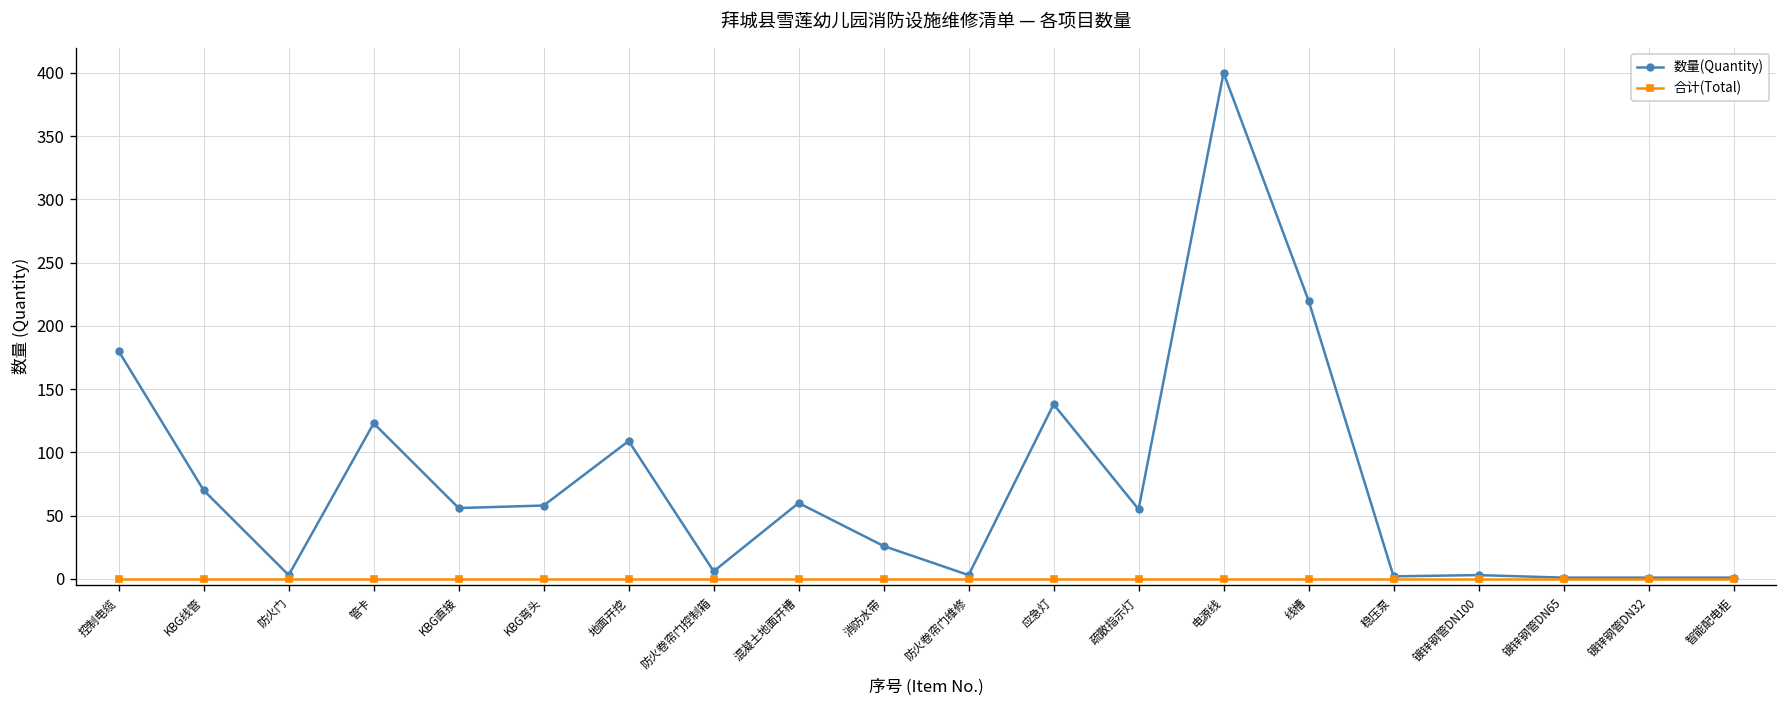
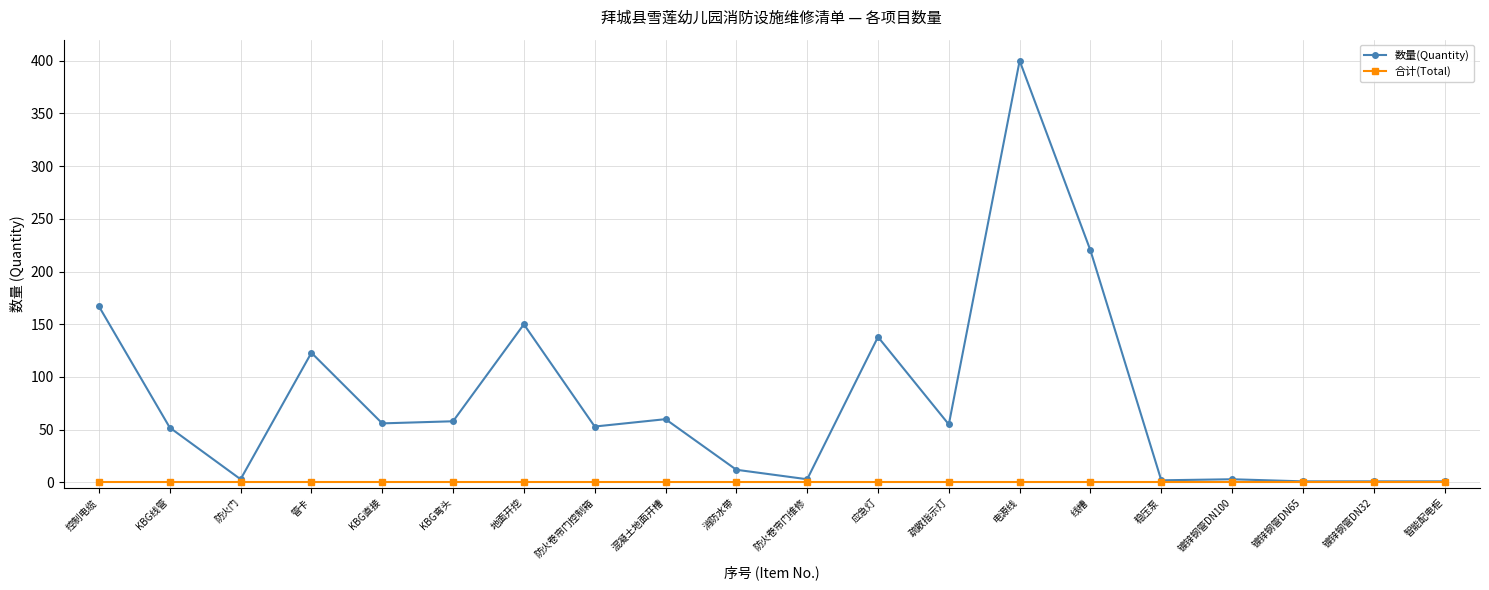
  {
    "数量(Quantity)": {
-     "控制电缆": 180,
-     "KBG线管": 70,
+     "控制电缆": 167,
+     "KBG线管": 52,
      "防火门": 3,
      "管卡": 123,
      "KBG直接": 56,
      "KBG弯头": 58,
-     "地面开挖": 109,
-     "防火卷帘门控制箱": 6,
+     "地面开挖": 150,
+     "防火卷帘门控制箱": 53,
      "混凝土地面开槽": 60,
-     "消防水带": 26,
+     "消防水带": 12,
      "防火卷帘门维修": 3,
      "应急灯": 138,
      "疏散指示灯": 55,
      "电源线": 400,
      "线槽": 220,
      "镀锌钢管DN100": 3
    },
    "合计(Total)": {
      "控制电缆": 0,
      "KBG线管": 0,
      "防火门": 0,
      "管卡": 0,
      "KBG直接": 0,
      "KBG弯头": 0,
      "地面开挖": 0,
      "防火卷帘门控制箱": 0,
      "混凝土地面开槽": 0,
      "消防水带": 0,
      "防火卷帘门维修": 0,
      "应急灯": 0,
      "疏散指示灯": 0,
      "电源线": 0,
      "线槽": 0,
      "镀锌钢管DN100": 0
    }
  }
